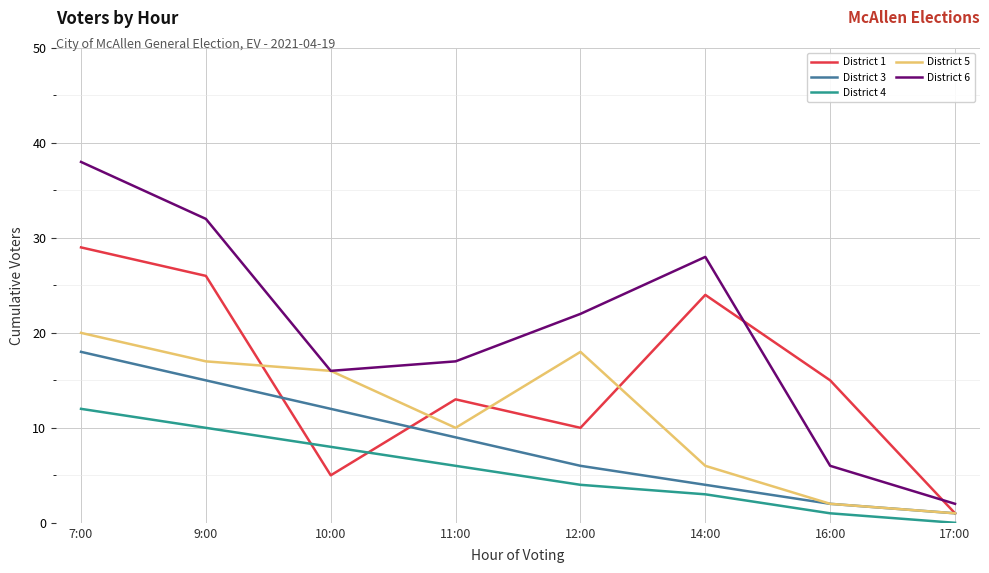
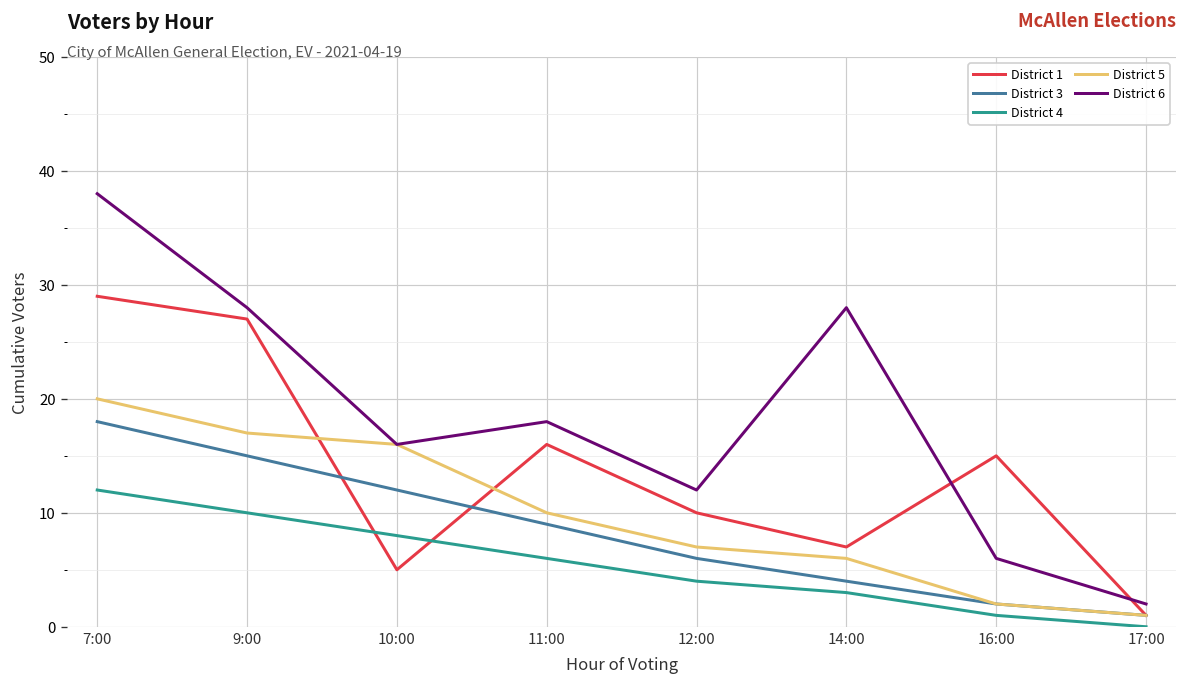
  {
    "District 1": {
      "7:00": 29,
-     "9:00": 26,
+     "9:00": 27,
      "10:00": 5,
-     "11:00": 13,
+     "11:00": 16,
      "12:00": 10,
-     "14:00": 24,
+     "14:00": 7,
      "16:00": 15
    },
    "District 5": {
      "7:00": 20,
      "9:00": 17,
      "11:00": 10,
-     "12:00": 18,
+     "12:00": 7,
      "14:00": 6
    },
    "District 6": {
      "7:00": 38,
-     "9:00": 32,
-     "11:00": 17,
-     "12:00": 22,
+     "9:00": 28,
+     "11:00": 18,
+     "12:00": 12,
      "14:00": 28,
      "16:00": 6,
      "17:00": 2
    }
  }
